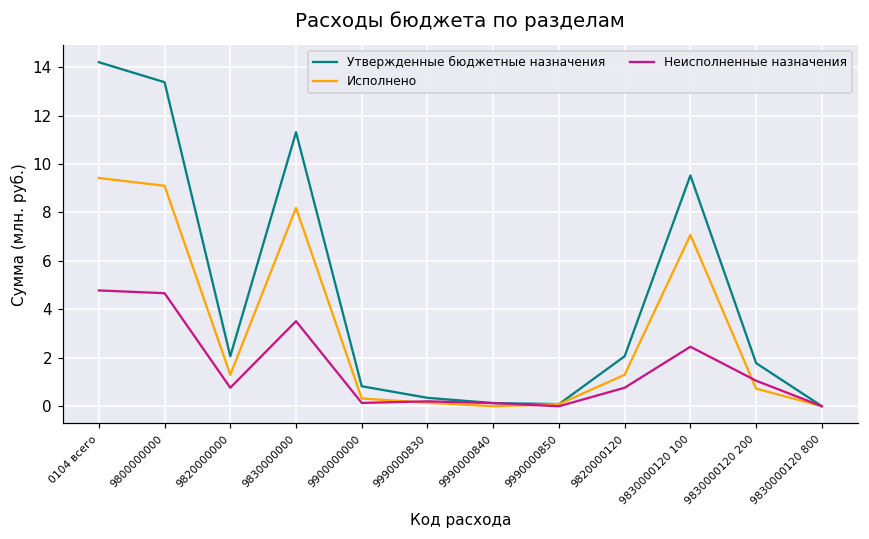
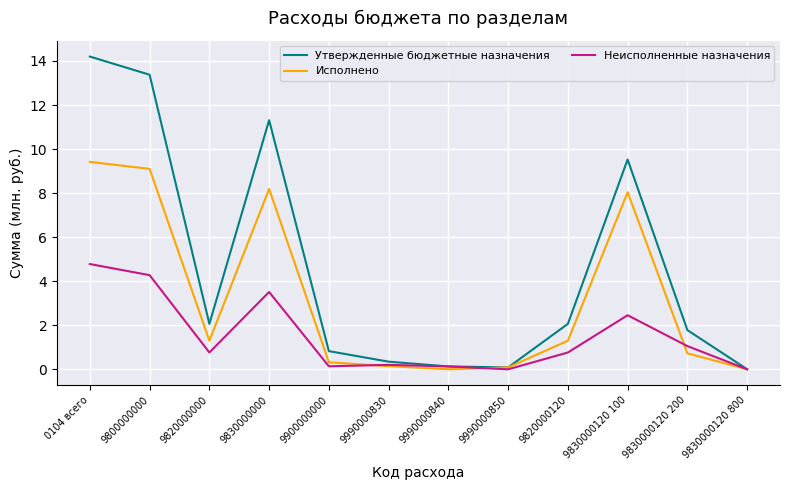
  {
    "Утвержденные бюджетные назначения": {
      "0104 всего": 14.2,
      "9800000000": 13.4,
      "9820000000": 2.1,
      "9830000000": 11.3,
      "9900000000": 0.8,
      "9990000830": 0.3,
      "9820000120": 2.1,
      "9830000120 100": 9.5,
      "9830000120 200": 1.8
    },
    "Исполнено": {
      "0104 всего": 9.4,
      "9800000000": 9.1,
      "9820000000": 1.3,
      "9830000000": 8.2,
      "9900000000": 0.3,
      "9990000840": 0.0,
      "9820000120": 1.3,
-     "9830000120 100": 7.1,
+     "9830000120 100": 8.0,
      "9830000120 200": 0.7
    },
    "Неисполненные назначения": {
      "0104 всего": 4.8,
-     "9800000000": 4.7,
+     "9800000000": 4.3,
      "9820000000": 0.8,
      "9830000000": 3.5,
      "9900000000": 0.1,
      "9820000120": 0.8,
      "9830000120 100": 2.5,
      "9830000120 200": 1.1
    }
  }
